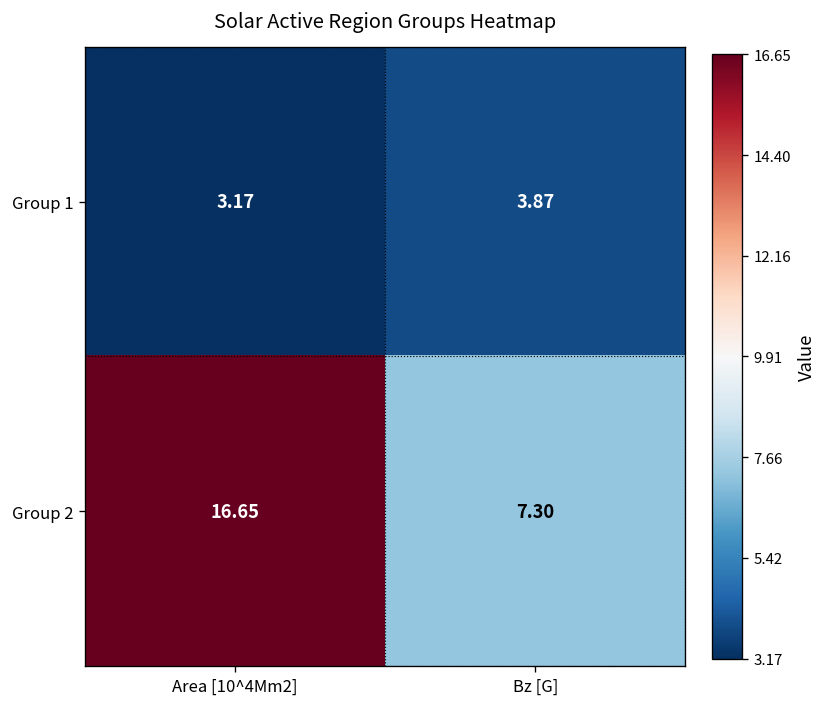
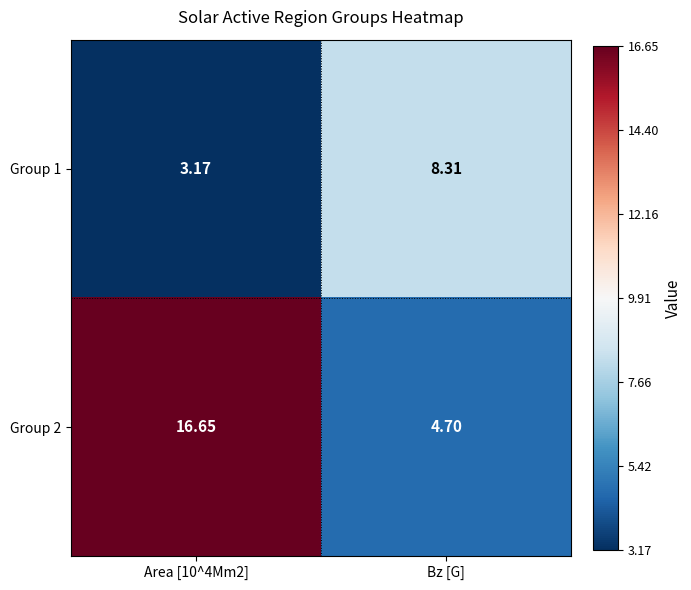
  {
    "Group 1": {
      "Area [10^4Mm2]": 3.17,
-     "Bz [G]": 3.87
+     "Bz [G]": 8.31
    },
    "Group 2": {
      "Area [10^4Mm2]": 16.65,
-     "Bz [G]": 7.30
+     "Bz [G]": 4.70
    }
  }
